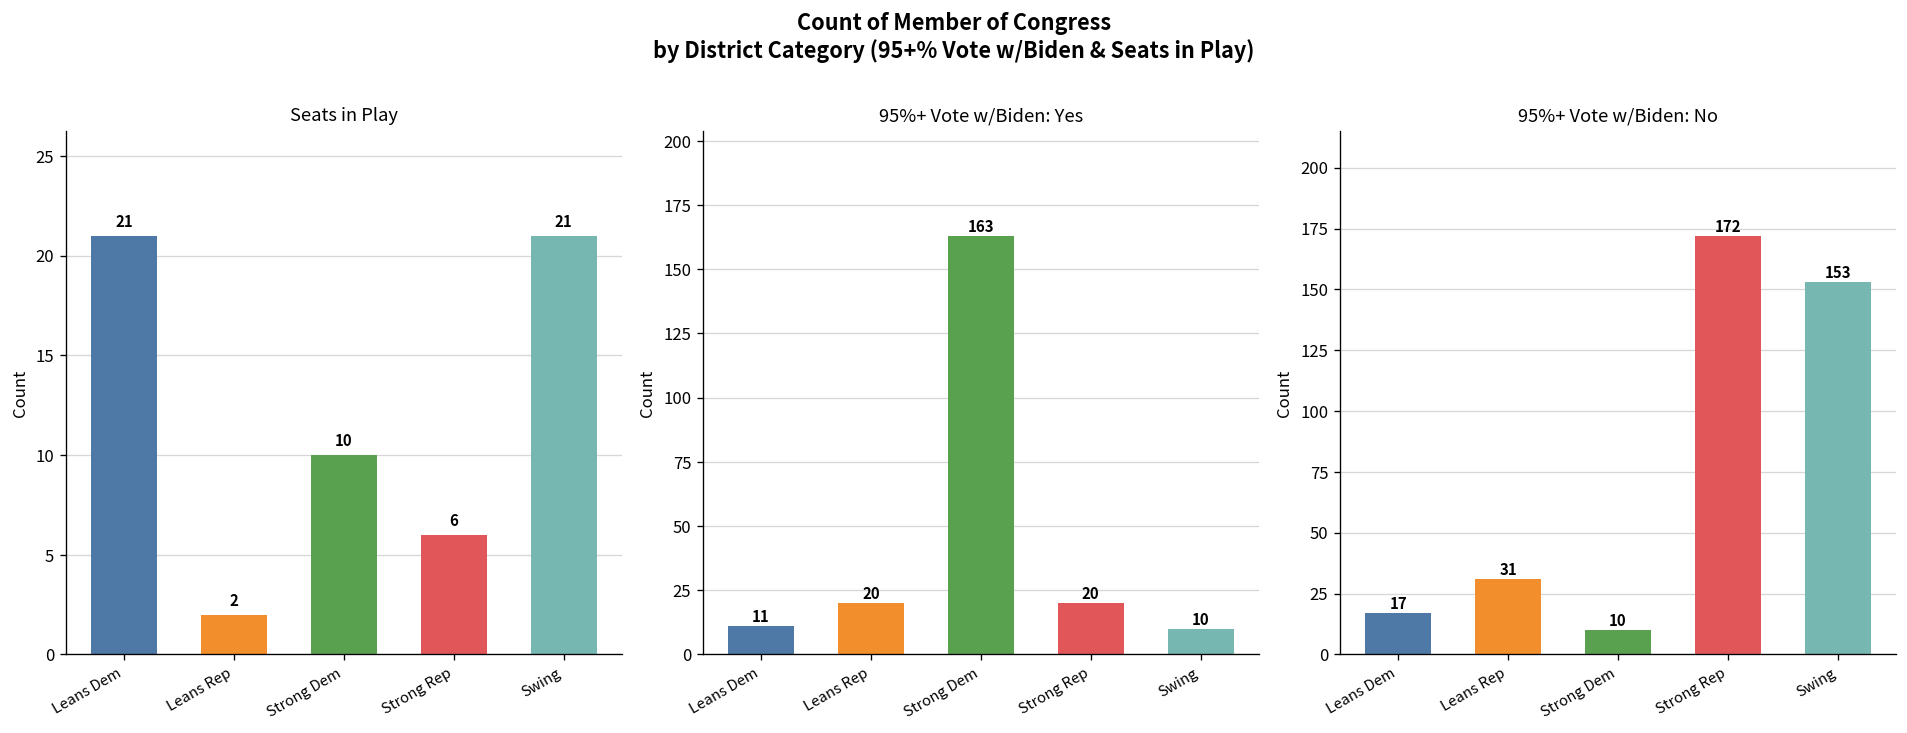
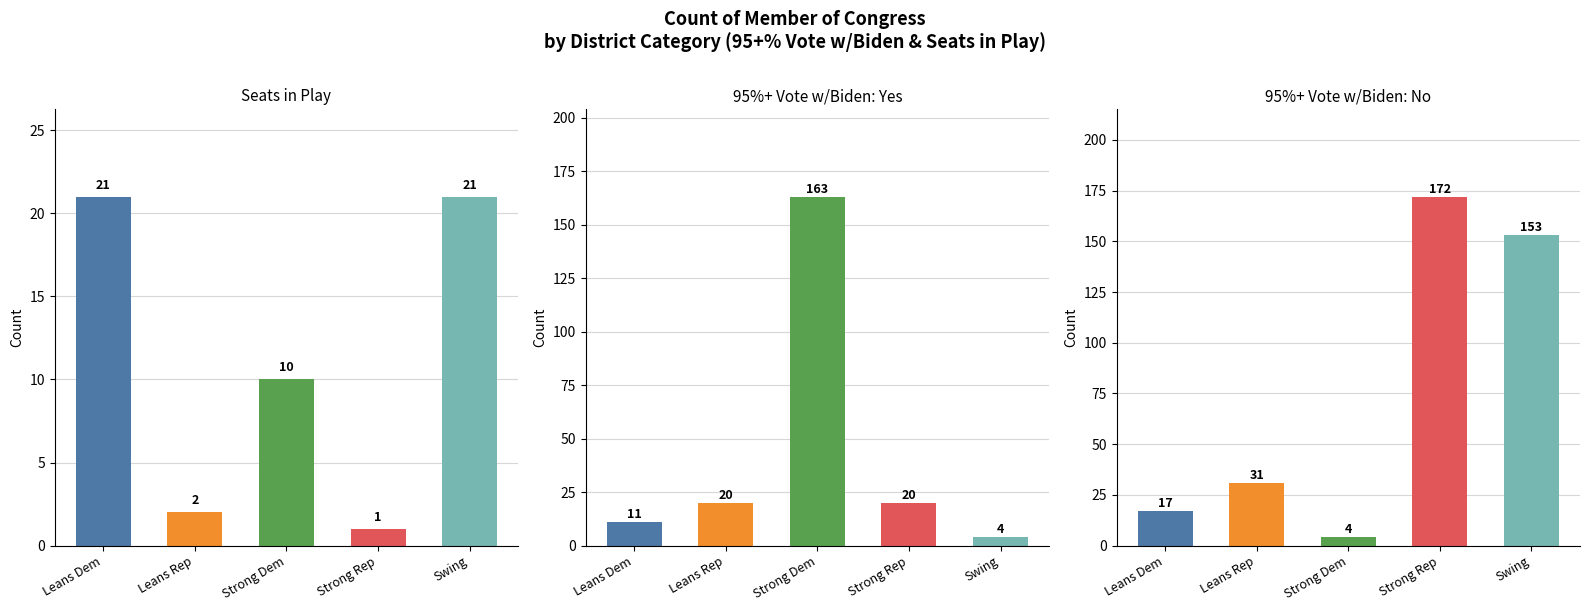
  {
    "Seats in Play": {
      "Leans Dem": 21,
      "Leans Rep": 2,
      "Strong Dem": 10,
-     "Strong Rep": 6,
+     "Strong Rep": 1,
      "Swing": 21
    },
    "95%+ Vote w/Biden: Yes": {
      "Leans Dem": 11,
      "Leans Rep": 20,
      "Strong Dem": 163,
      "Strong Rep": 20,
-     "Swing": 10
+     "Swing": 4
    },
    "95%+ Vote w/Biden: No": {
      "Leans Dem": 17,
      "Leans Rep": 31,
-     "Strong Dem": 10,
+     "Strong Dem": 4,
      "Strong Rep": 172,
      "Swing": 153
    }
  }
